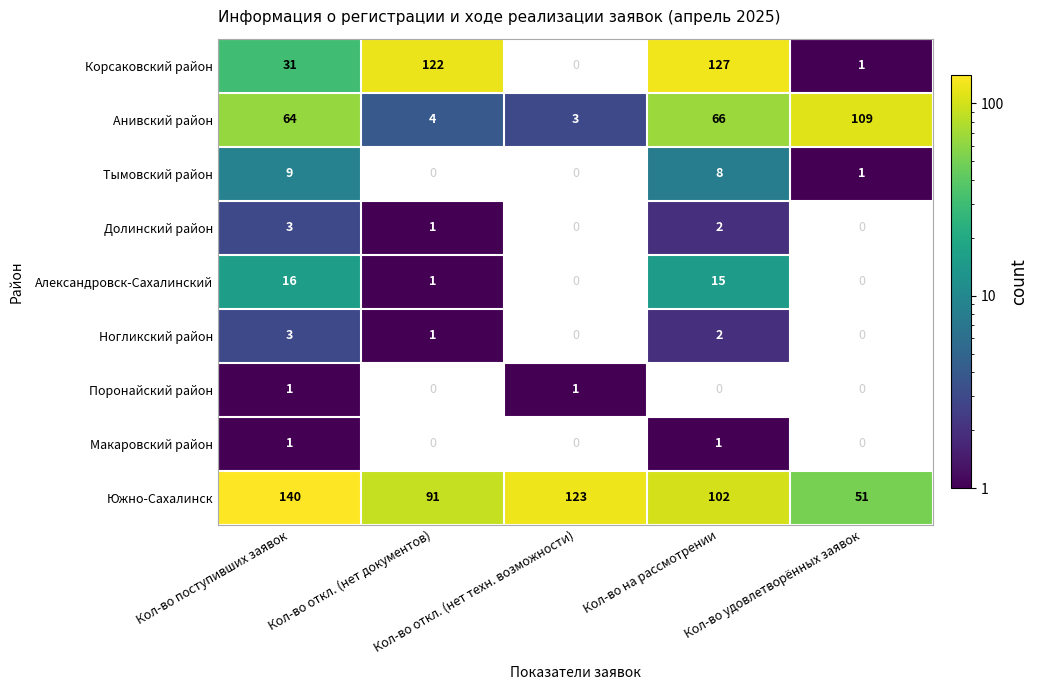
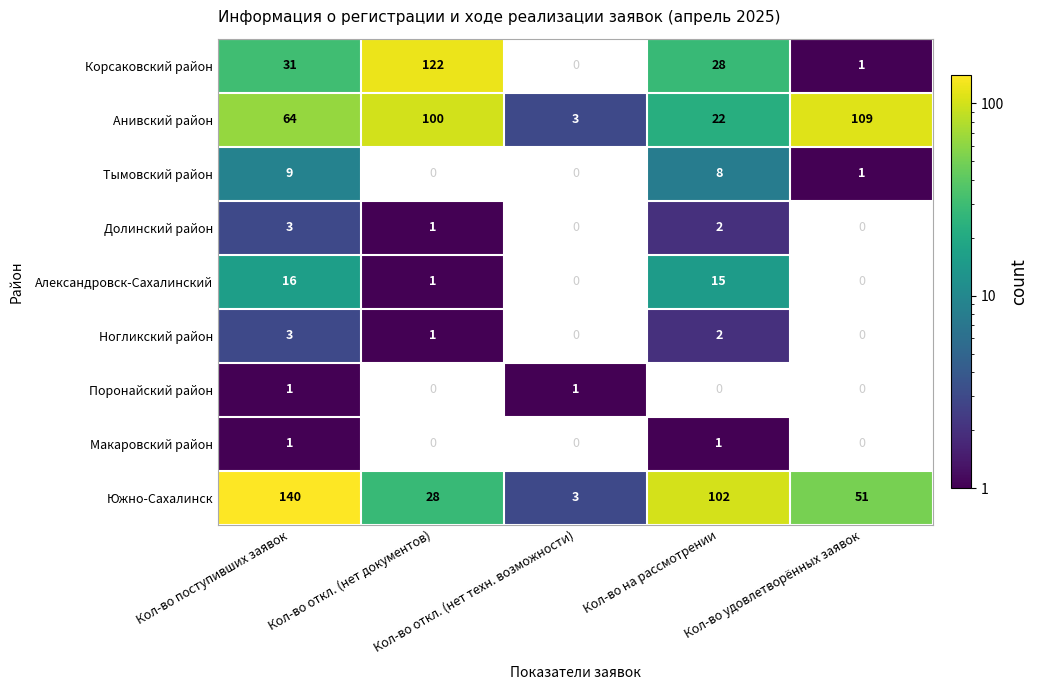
  {
    "Корсаковский район": {
      "Кол-во поступивших заявок": 31,
      "Кол-во откл. (нет документов)": 122,
-     "Кол-во на рассмотрении": 127,
+     "Кол-во на рассмотрении": 28,
      "Кол-во удовлетворённых заявок": 1
    },
    "Анивский район": {
      "Кол-во поступивших заявок": 64,
-     "Кол-во откл. (нет документов)": 4,
+     "Кол-во откл. (нет документов)": 100,
      "Кол-во откл. (нет техн. возможности)": 3,
-     "Кол-во на рассмотрении": 66,
+     "Кол-во на рассмотрении": 22,
      "Кол-во удовлетворённых заявок": 109
    },
    "Тымовский район": {
      "Кол-во поступивших заявок": 9,
      "Кол-во на рассмотрении": 8,
      "Кол-во удовлетворённых заявок": 1
    },
    "Долинский район": {
      "Кол-во поступивших заявок": 3,
      "Кол-во откл. (нет документов)": 1,
      "Кол-во на рассмотрении": 2
    },
    "Александровск-Сахалинский": {
      "Кол-во поступивших заявок": 16,
      "Кол-во откл. (нет документов)": 1,
      "Кол-во на рассмотрении": 15
    },
    "Ногликский район": {
      "Кол-во поступивших заявок": 3,
      "Кол-во откл. (нет документов)": 1,
      "Кол-во на рассмотрении": 2
    },
    "Поронайский район": {
      "Кол-во поступивших заявок": 1,
      "Кол-во откл. (нет техн. возможности)": 1
    },
    "Макаровский район": {
      "Кол-во поступивших заявок": 1,
      "Кол-во на рассмотрении": 1
    },
    "Южно-Сахалинск": {
      "Кол-во поступивших заявок": 140,
-     "Кол-во откл. (нет документов)": 91,
-     "Кол-во откл. (нет техн. возможности)": 123,
+     "Кол-во откл. (нет документов)": 28,
+     "Кол-во откл. (нет техн. возможности)": 3,
      "Кол-во на рассмотрении": 102,
      "Кол-во удовлетворённых заявок": 51
    }
  }
